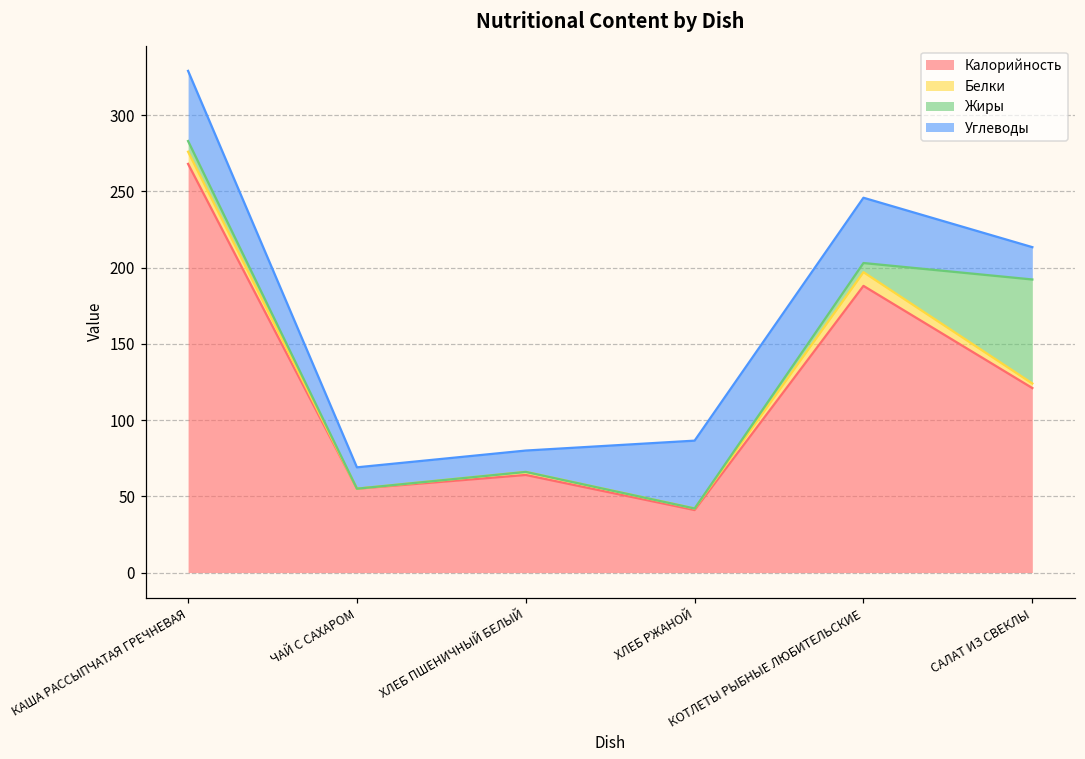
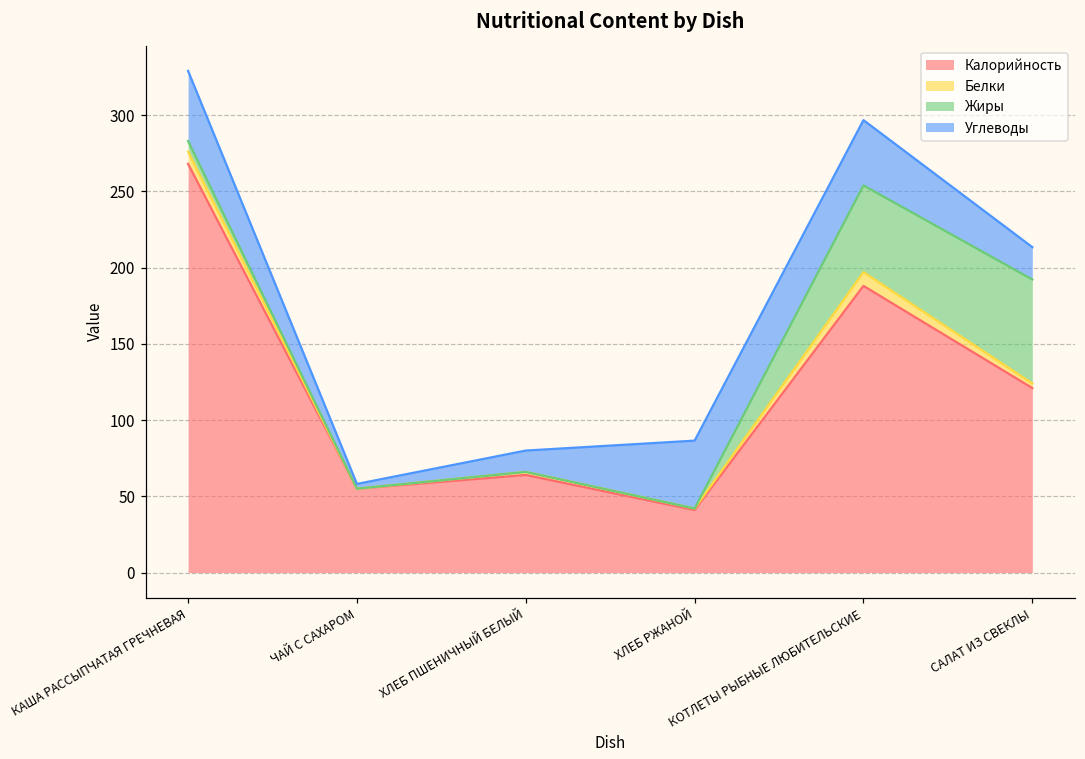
  {
    "Калорийность": {
      "КАША РАССЫПЧАТАЯ ГРЕЧНЕВАЯ": 268,
      "ХЛЕБ ПШЕНИЧНЫЙ БЕЛЫЙ": 64,
      "КОТЛЕТЫ РЫБНЫЕ ЛЮБИТЕЛЬСКИЕ": 188,
      "САЛАТ ИЗ СВЕКЛЫ": 121
    },
    "Белки": {
      "КАША РАССЫПЧАТАЯ ГРЕЧНЕВАЯ": 8,
      "КОТЛЕТЫ РЫБНЫЕ ЛЮБИТЕЛЬСКИЕ": 9,
      "САЛАТ ИЗ СВЕКЛЫ": 3
    },
    "Жиры": {
      "КАША РАССЫПЧАТАЯ ГРЕЧНЕВАЯ": 7,
-     "КОТЛЕТЫ РЫБНЫЕ ЛЮБИТЕЛЬСКИЕ": 6,
+     "КОТЛЕТЫ РЫБНЫЕ ЛЮБИТЕЛЬСКИЕ": 57,
      "САЛАТ ИЗ СВЕКЛЫ": 68
    },
    "Углеводы": {
      "КАША РАССЫПЧАТАЯ ГРЕЧНЕВАЯ": 46,
-     "ЧАЙ С САХАРОМ": 14,
+     "ЧАЙ С САХАРОМ": 3,
      "ХЛЕБ ПШЕНИЧНЫЙ БЕЛЫЙ": 14,
      "ХЛЕБ РЖАНОЙ": 45,
      "КОТЛЕТЫ РЫБНЫЕ ЛЮБИТЕЛЬСКИЕ": 43,
      "САЛАТ ИЗ СВЕКЛЫ": 21
    }
  }
